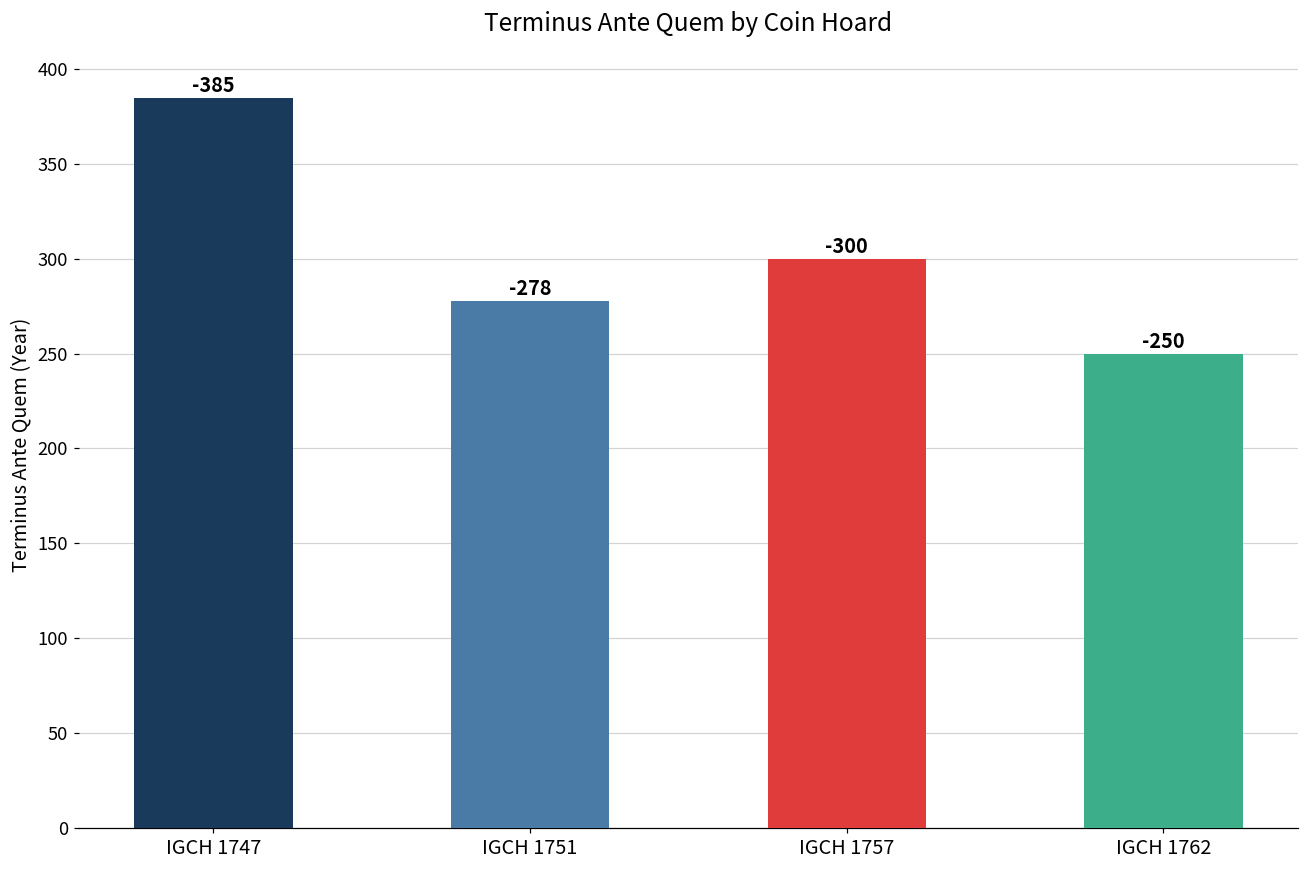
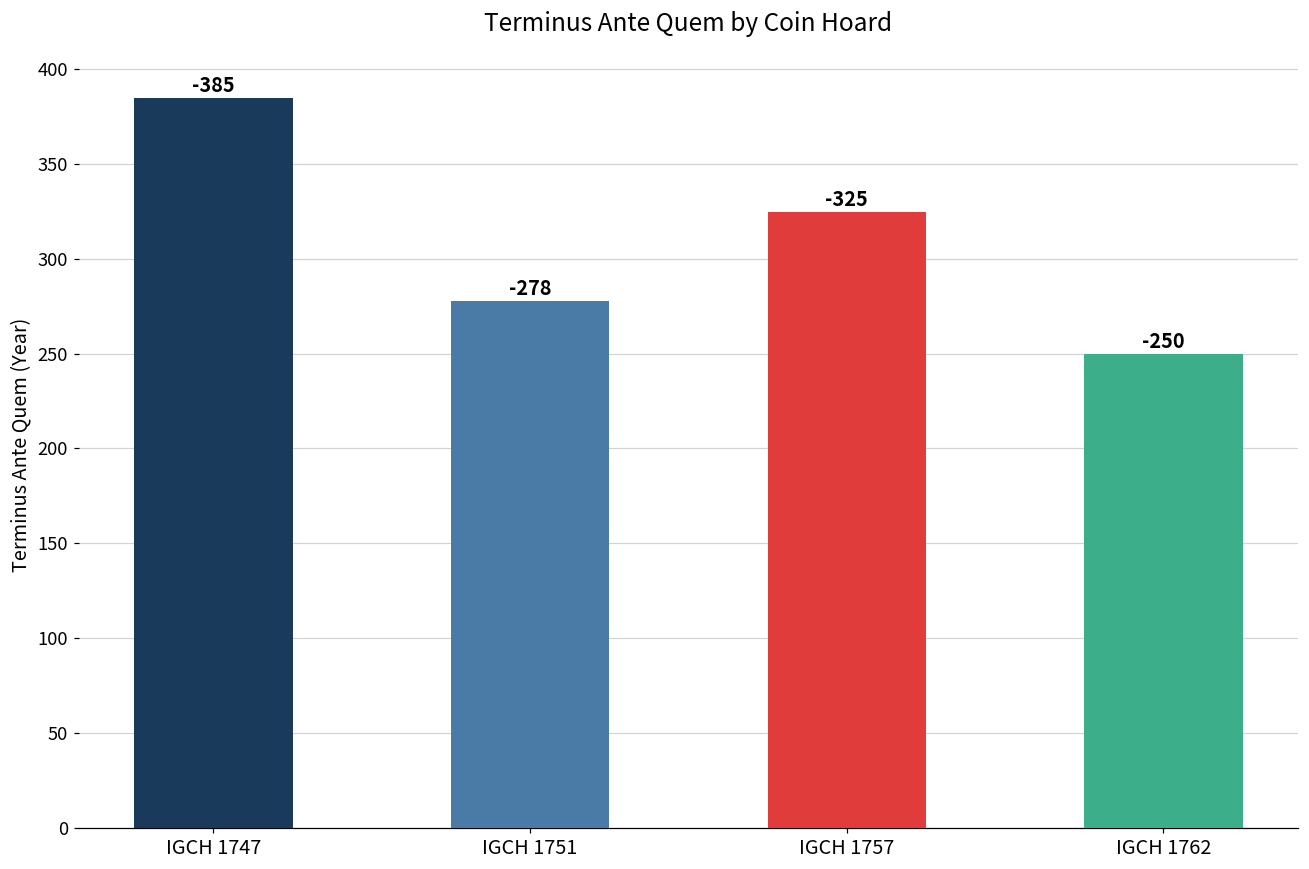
  {
-   "IGCH 1757": -300
+   "IGCH 1757": -325
  }
